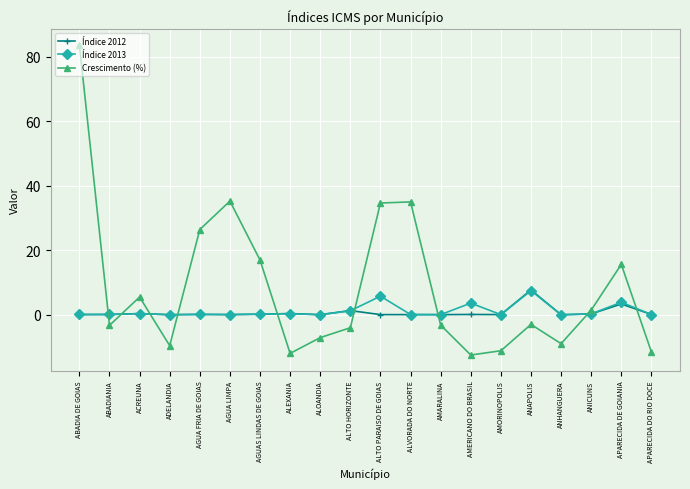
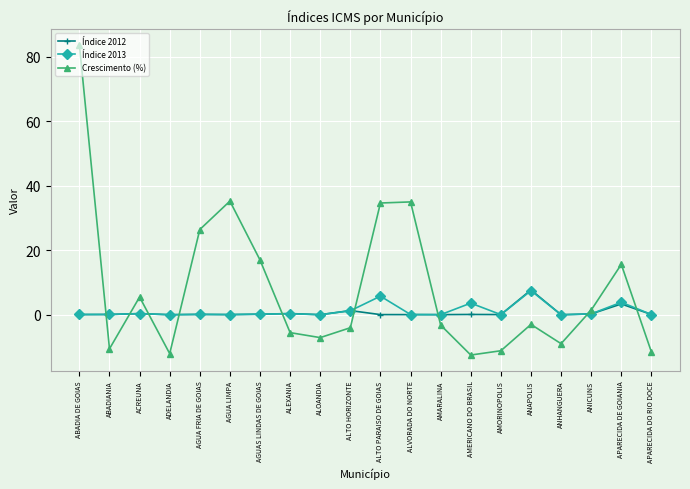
  {
    "Índice 2012": {
      "ALTO PARAISO DE GOIAS": 0,
      "AMERICANO DO BRASIL": 0
    },
    "Índice 2013": {
      "ALTO PARAISO DE GOIAS": 6,
      "AMERICANO DO BRASIL": 4
    },
    "Crescimento (%)": {
-     "ABADIANIA": -3,
+     "ABADIANIA": -11,
      "ACREUNA": 6,
-     "ADELANDIA": -10,
+     "ADELANDIA": -12,
      "AGUA FRIA DE GOIAS": 26,
      "AGUA LIMPA": 35,
      "AGUAS LINDAS DE GOIAS": 17,
-     "ALEXANIA": -12,
+     "ALEXANIA": -5,
      "ALOANDIA": -7,
      "ALTO HORIZONTE": -4,
      "ALTO PARAISO DE GOIAS": 35,
      "ALVORADA DO NORTE": 35,
      "AMARALINA": -3,
      "AMERICANO DO BRASIL": -12,
      "AMORINOPOLIS": -11,
      "ANAPOLIS": -3,
      "ANHANGUERA": -9,
      "ANICUNS": 1,
      "APARECIDA DE GOIANIA": 16,
      "APARECIDA DO RIO DOCE": -11
    }
  }
